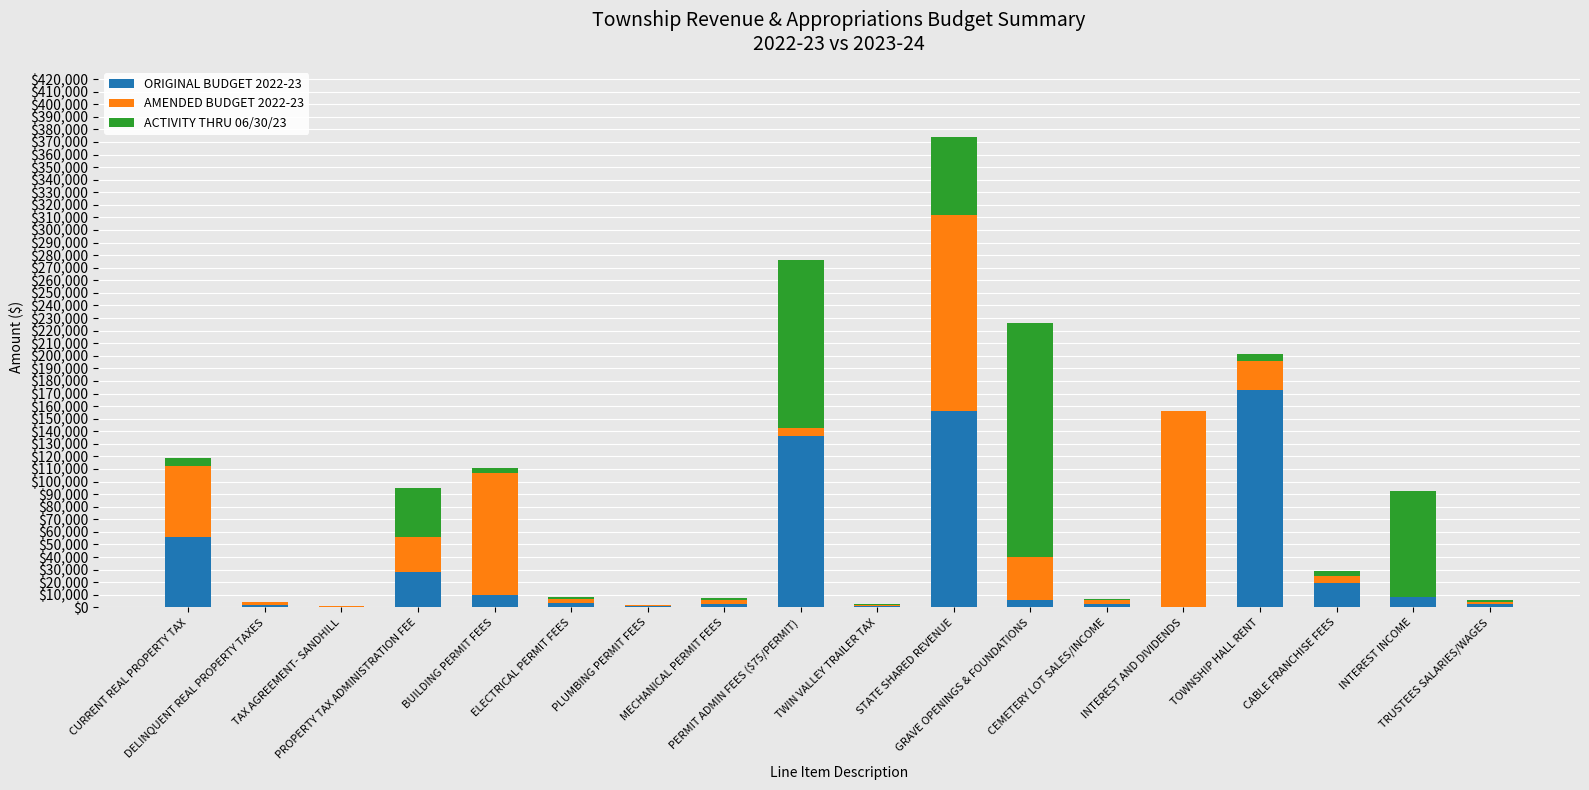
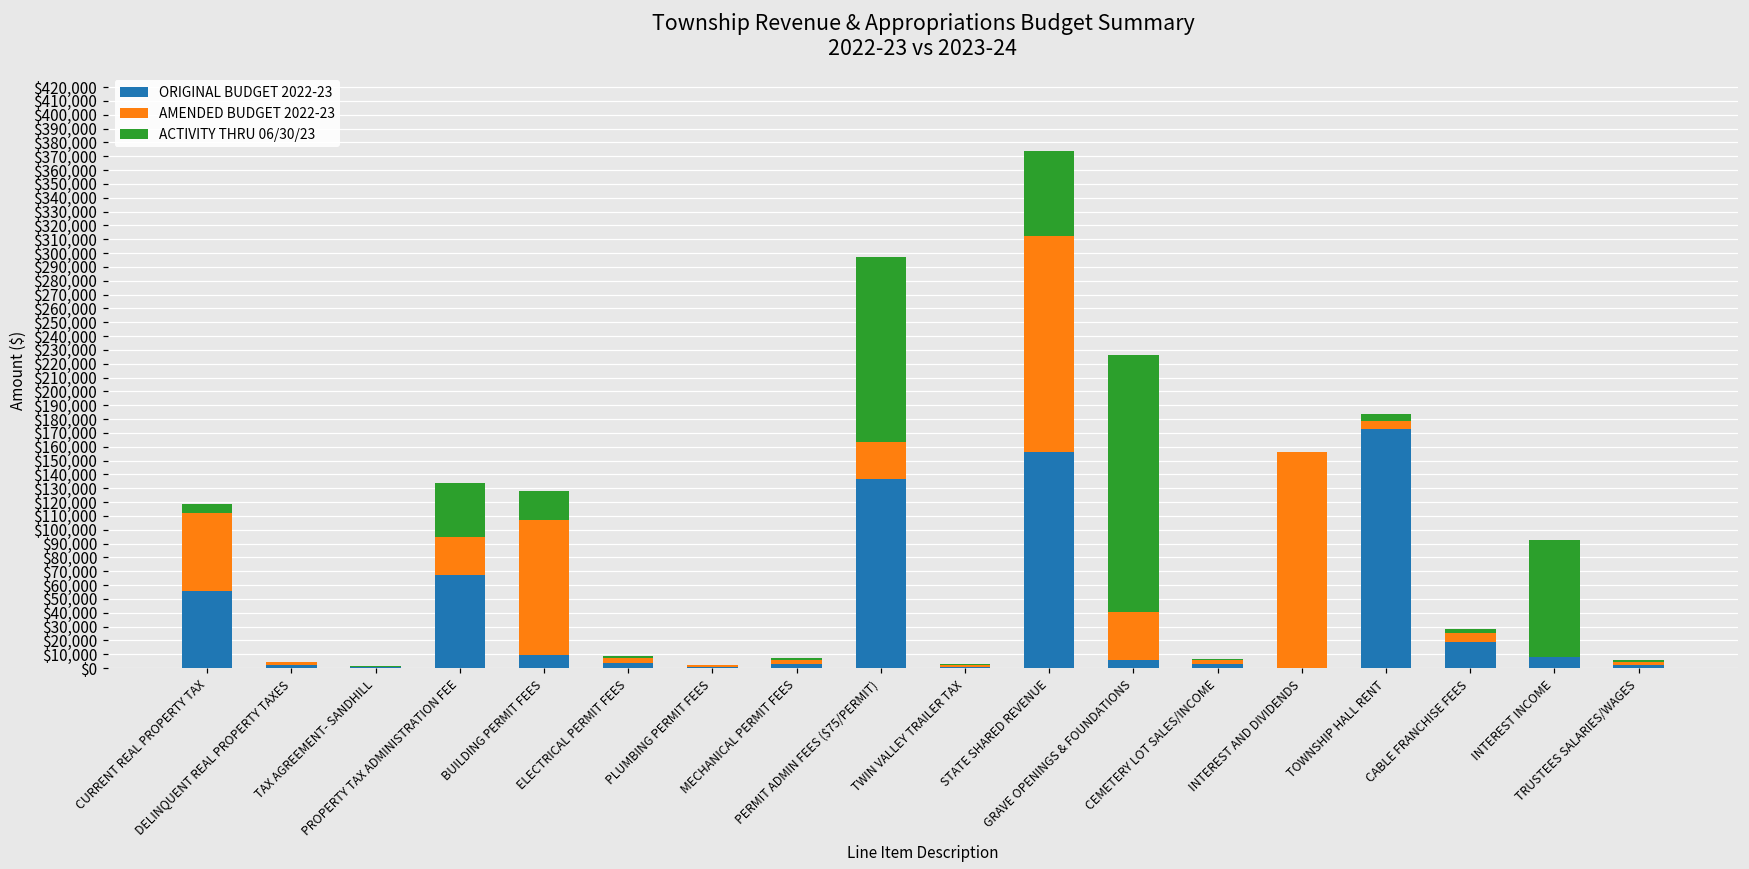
  {
    "ORIGINAL BUDGET 2022-23": {
      "CURRENT REAL PROPERTY TAX": "$56,000",
      "DELINQUENT REAL PROPERTY TAXES": "$2,000",
-     "PROPERTY TAX ADMINISTRATION FEE": "$28,000",
+     "PROPERTY TAX ADMINISTRATION FEE": "$67,000",
      "BUILDING PERMIT FEES": "$10,000",
      "ELECTRICAL PERMIT FEES": "$4,000",
      "MECHANICAL PERMIT FEES": "$3,000",
      "PERMIT ADMIN FEES ($75/PERMIT)": "$137,000",
      "STATE SHARED REVENUE": "$156,000",
      "GRAVE OPENINGS & FOUNDATIONS": "$6,000",
      "CEMETERY LOT SALES/INCOME": "$3,000",
      "TOWNSHIP HALL RENT": "$173,000",
      "CABLE FRANCHISE FEES": "$19,000",
      "INTEREST INCOME": "$8,000",
      "TRUSTEES SALARIES/WAGES": "$2,000"
    },
    "AMENDED BUDGET 2022-23": {
      "CURRENT REAL PROPERTY TAX": "$56,000",
      "DELINQUENT REAL PROPERTY TAXES": "$2,000",
      "PROPERTY TAX ADMINISTRATION FEE": "$28,000",
      "BUILDING PERMIT FEES": "$97,000",
      "ELECTRICAL PERMIT FEES": "$4,000",
      "MECHANICAL PERMIT FEES": "$3,000",
-     "PERMIT ADMIN FEES ($75/PERMIT)": "$6,000",
+     "PERMIT ADMIN FEES ($75/PERMIT)": "$27,000",
      "STATE SHARED REVENUE": "$156,000",
      "GRAVE OPENINGS & FOUNDATIONS": "$35,000",
      "CEMETERY LOT SALES/INCOME": "$3,000",
      "INTEREST AND DIVIDENDS": "$156,000",
-     "TOWNSHIP HALL RENT": "$23,000",
+     "TOWNSHIP HALL RENT": "$6,000",
      "CABLE FRANCHISE FEES": "$6,000",
      "TRUSTEES SALARIES/WAGES": "$2,000"
    },
    "ACTIVITY THRU 06/30/23": {
      "CURRENT REAL PROPERTY TAX": "$7,000",
      "DELINQUENT REAL PROPERTY TAXES": "$0",
      "PROPERTY TAX ADMINISTRATION FEE": "$39,000",
-     "BUILDING PERMIT FEES": "$4,000",
+     "BUILDING PERMIT FEES": "$21,000",
      "PERMIT ADMIN FEES ($75/PERMIT)": "$134,000",
      "STATE SHARED REVENUE": "$62,000",
      "GRAVE OPENINGS & FOUNDATIONS": "$186,000",
      "TOWNSHIP HALL RENT": "$5,000",
      "CABLE FRANCHISE FEES": "$3,000",
      "INTEREST INCOME": "$85,000"
    }
  }
